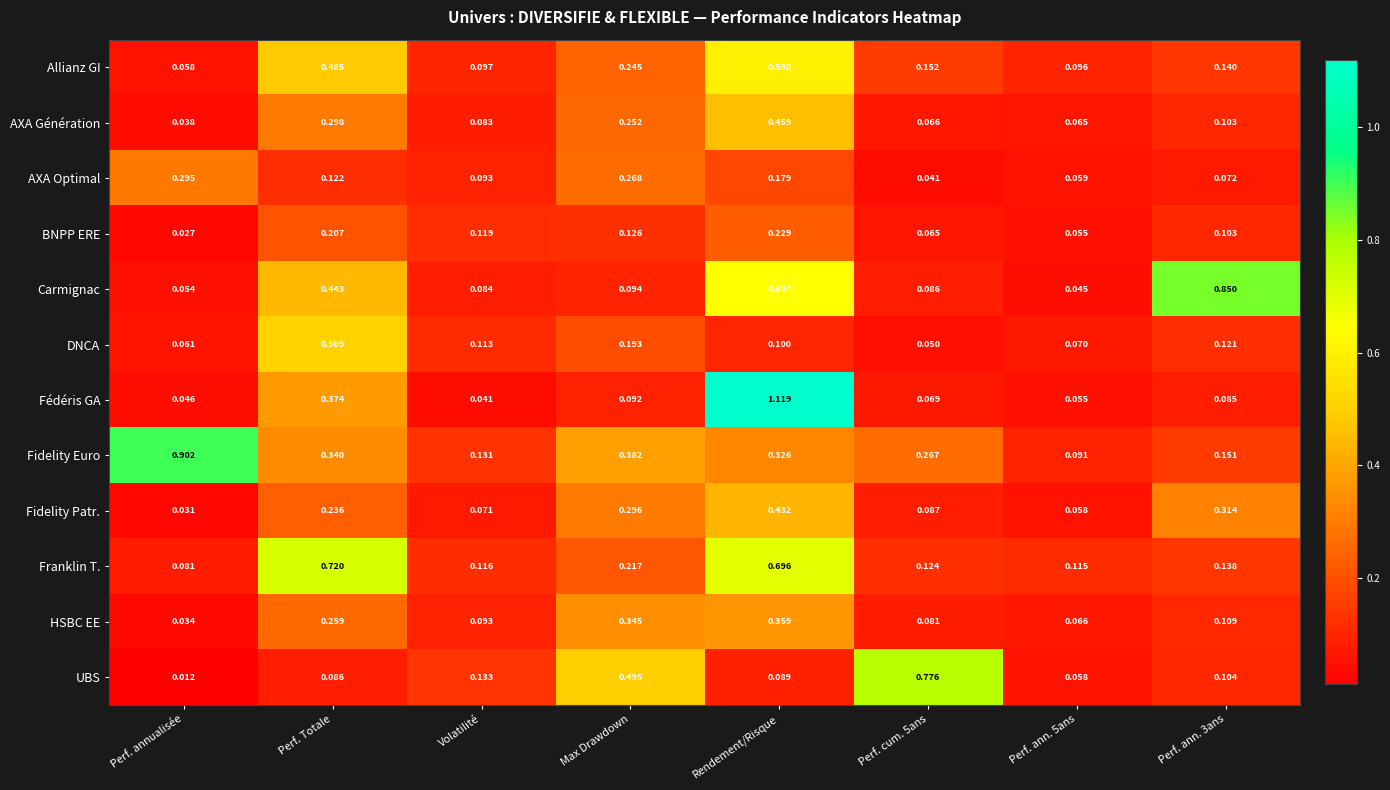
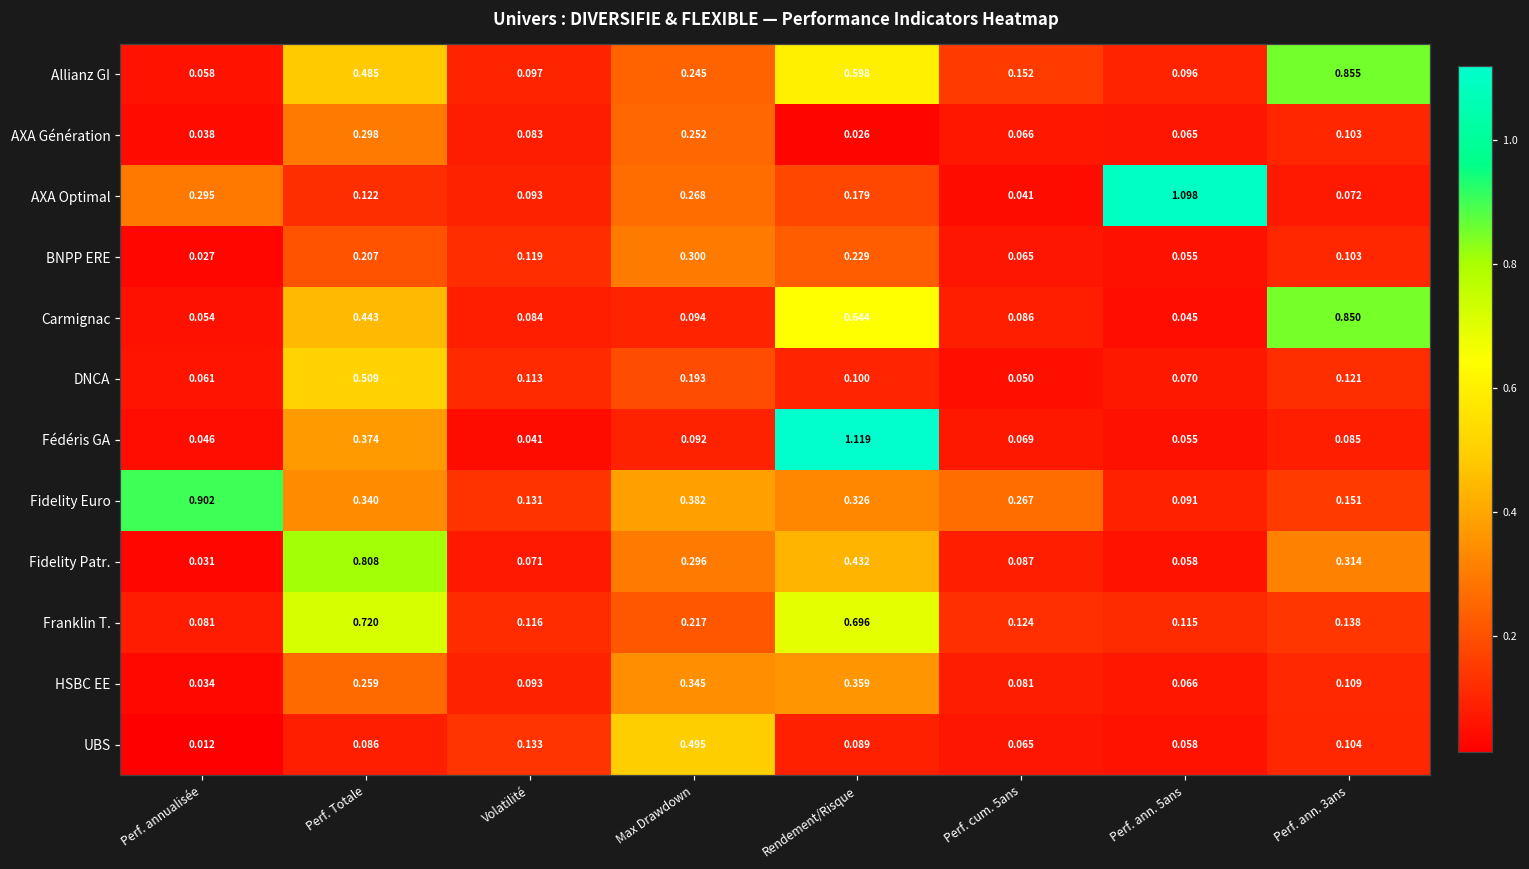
  {
    "Allianz GI": {
      "Perf. annualisée": 0.058,
      "Perf. Totale": 0.485,
      "Volatilité": 0.097,
      "Max Drawdown": 0.245,
      "Rendement/Risque": 0.598,
      "Perf. cum. 5ans": 0.152,
      "Perf. ann. 5ans": 0.096,
-     "Perf. ann. 3ans": 0.140
+     "Perf. ann. 3ans": 0.855
    },
    "AXA Génération": {
      "Perf. annualisée": 0.038,
      "Perf. Totale": 0.298,
      "Volatilité": 0.083,
      "Max Drawdown": 0.252,
-     "Rendement/Risque": 0.459,
+     "Rendement/Risque": 0.026,
      "Perf. cum. 5ans": 0.066,
      "Perf. ann. 5ans": 0.065,
      "Perf. ann. 3ans": 0.103
    },
    "AXA Optimal": {
      "Perf. annualisée": 0.295,
      "Perf. Totale": 0.122,
      "Volatilité": 0.093,
      "Max Drawdown": 0.268,
      "Rendement/Risque": 0.179,
      "Perf. cum. 5ans": 0.041,
-     "Perf. ann. 5ans": 0.059,
+     "Perf. ann. 5ans": 1.098,
      "Perf. ann. 3ans": 0.072
    },
    "BNPP ERE": {
      "Perf. annualisée": 0.027,
      "Perf. Totale": 0.207,
      "Volatilité": 0.119,
-     "Max Drawdown": 0.126,
+     "Max Drawdown": 0.300,
      "Rendement/Risque": 0.229,
      "Perf. cum. 5ans": 0.065,
      "Perf. ann. 5ans": 0.055,
      "Perf. ann. 3ans": 0.103
    },
    "Carmignac": {
      "Perf. annualisée": 0.054,
      "Perf. Totale": 0.443,
      "Volatilité": 0.084,
      "Max Drawdown": 0.094,
      "Rendement/Risque": 0.644,
      "Perf. cum. 5ans": 0.086,
      "Perf. ann. 5ans": 0.045,
      "Perf. ann. 3ans": 0.850
    },
    "DNCA": {
      "Perf. annualisée": 0.061,
      "Perf. Totale": 0.509,
      "Volatilité": 0.113,
      "Max Drawdown": 0.193,
      "Rendement/Risque": 0.100,
      "Perf. cum. 5ans": 0.050,
      "Perf. ann. 5ans": 0.070,
      "Perf. ann. 3ans": 0.121
    },
    "Fédéris GA": {
      "Perf. annualisée": 0.046,
      "Perf. Totale": 0.374,
      "Volatilité": 0.041,
      "Max Drawdown": 0.092,
      "Rendement/Risque": 1.119,
      "Perf. cum. 5ans": 0.069,
      "Perf. ann. 5ans": 0.055,
      "Perf. ann. 3ans": 0.085
    },
    "Fidelity Euro": {
      "Perf. annualisée": 0.902,
      "Perf. Totale": 0.340,
      "Volatilité": 0.131,
      "Max Drawdown": 0.382,
      "Rendement/Risque": 0.326,
      "Perf. cum. 5ans": 0.267,
      "Perf. ann. 5ans": 0.091,
      "Perf. ann. 3ans": 0.151
    },
    "Fidelity Patr.": {
      "Perf. annualisée": 0.031,
-     "Perf. Totale": 0.236,
+     "Perf. Totale": 0.808,
      "Volatilité": 0.071,
      "Max Drawdown": 0.296,
      "Rendement/Risque": 0.432,
      "Perf. cum. 5ans": 0.087,
      "Perf. ann. 5ans": 0.058,
      "Perf. ann. 3ans": 0.314
    },
    "Franklin T.": {
      "Perf. annualisée": 0.081,
      "Perf. Totale": 0.720,
      "Volatilité": 0.116,
      "Max Drawdown": 0.217,
      "Rendement/Risque": 0.696,
      "Perf. cum. 5ans": 0.124,
      "Perf. ann. 5ans": 0.115,
      "Perf. ann. 3ans": 0.138
    },
    "HSBC EE": {
      "Perf. annualisée": 0.034,
      "Perf. Totale": 0.259,
      "Volatilité": 0.093,
      "Max Drawdown": 0.345,
      "Rendement/Risque": 0.359,
      "Perf. cum. 5ans": 0.081,
      "Perf. ann. 5ans": 0.066,
      "Perf. ann. 3ans": 0.109
    },
    "UBS": {
      "Perf. annualisée": 0.012,
      "Perf. Totale": 0.086,
      "Volatilité": 0.133,
      "Max Drawdown": 0.495,
      "Rendement/Risque": 0.089,
-     "Perf. cum. 5ans": 0.776,
+     "Perf. cum. 5ans": 0.065,
      "Perf. ann. 5ans": 0.058,
      "Perf. ann. 3ans": 0.104
    }
  }
